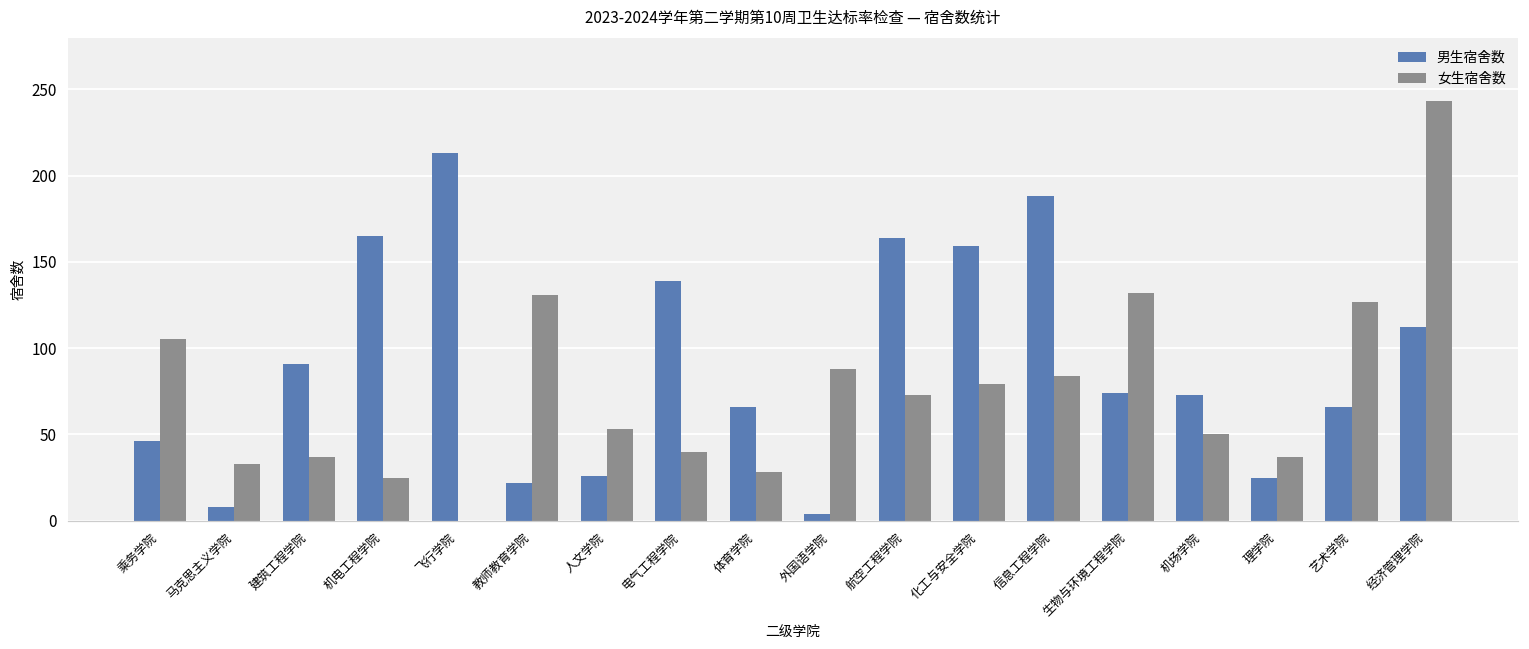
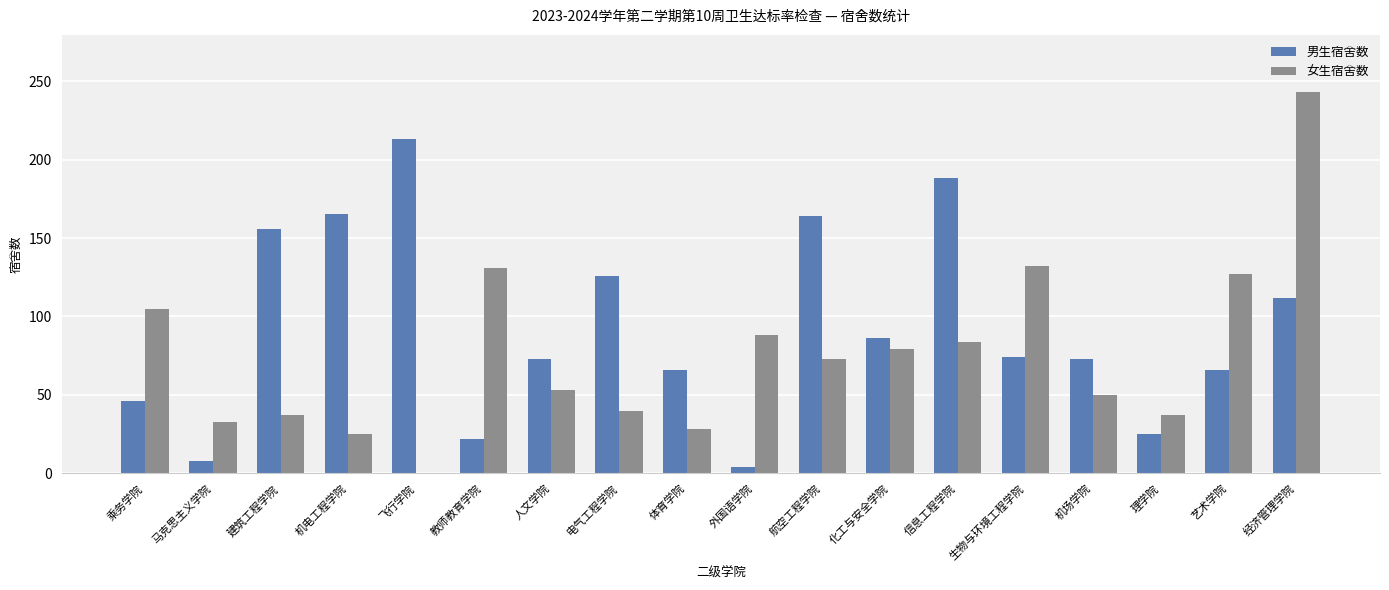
  {
    "男生宿舍数": {
      "乘务学院": 46,
      "马克思主义学院": 8,
-     "建筑工程学院": 91,
+     "建筑工程学院": 156,
      "机电工程学院": 165,
      "飞行学院": 213,
      "教师教育学院": 22,
-     "人文学院": 26,
-     "电气工程学院": 139,
+     "人文学院": 73,
+     "电气工程学院": 126,
      "体育学院": 66,
      "外国语学院": 4,
      "航空工程学院": 164,
-     "化工与安全学院": 159,
+     "化工与安全学院": 86,
      "信息工程学院": 188,
      "生物与环境工程学院": 74,
      "机场学院": 73,
      "理学院": 25,
      "艺术学院": 66,
      "经济管理学院": 112
    },
    "女生宿舍数": {
      "乘务学院": 105,
      "马克思主义学院": 33,
      "建筑工程学院": 37,
      "机电工程学院": 25,
      "飞行学院": 0,
      "教师教育学院": 131,
      "人文学院": 53,
      "电气工程学院": 40,
      "体育学院": 28,
      "外国语学院": 88,
      "航空工程学院": 73,
      "化工与安全学院": 79,
      "信息工程学院": 84,
      "生物与环境工程学院": 132,
      "机场学院": 50,
      "理学院": 37,
      "艺术学院": 127,
      "经济管理学院": 243
    }
  }
